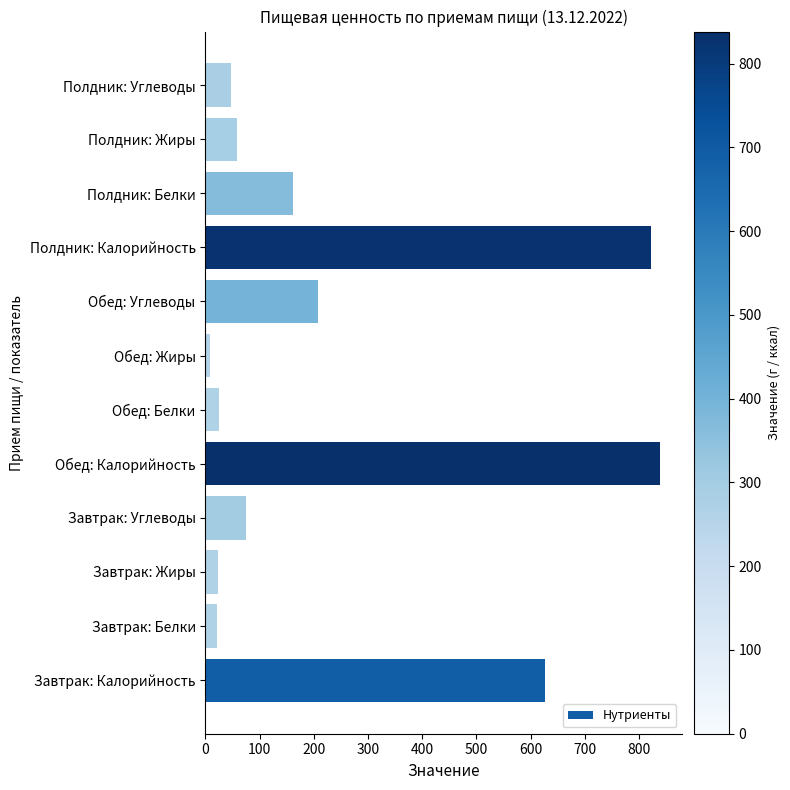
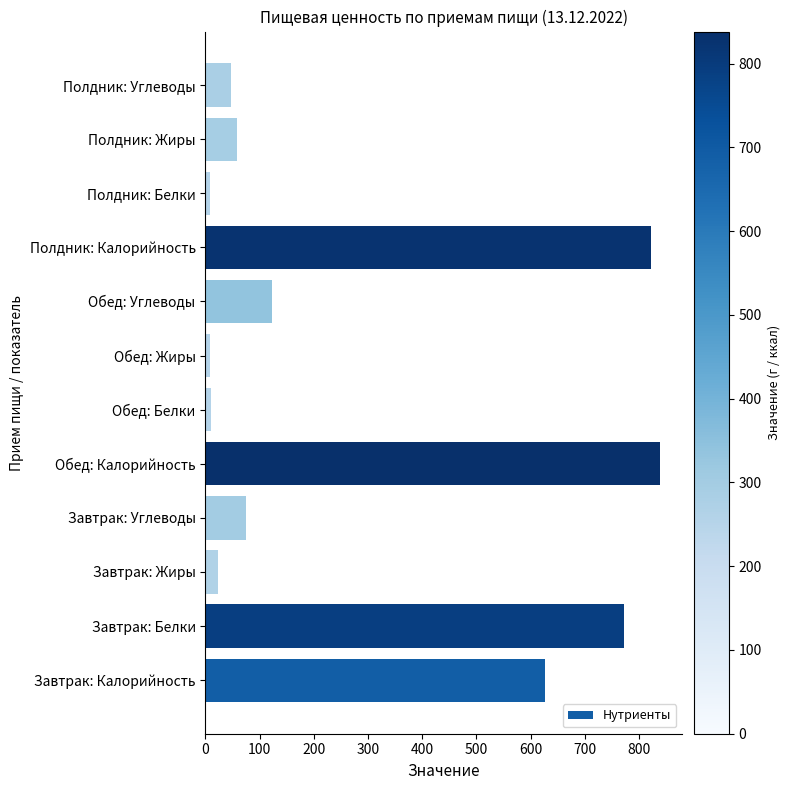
  {
    "Полдник: Углеводы": 50,
    "Полдник: Жиры": 60,
-   "Полдник: Белки": 160,
+   "Полдник: Белки": 10,
    "Полдник: Калорийность": 820,
-   "Обед: Углеводы": 210,
+   "Обед: Углеводы": 120,
    "Обед: Жиры": 10,
-   "Обед: Белки": 20,
+   "Обед: Белки": 10,
    "Обед: Калорийность": 840,
    "Завтрак: Углеводы": 80,
    "Завтрак: Жиры": 20,
-   "Завтрак: Белки": 20,
+   "Завтрак: Белки": 770,
    "Завтрак: Калорийность": 630
  }
